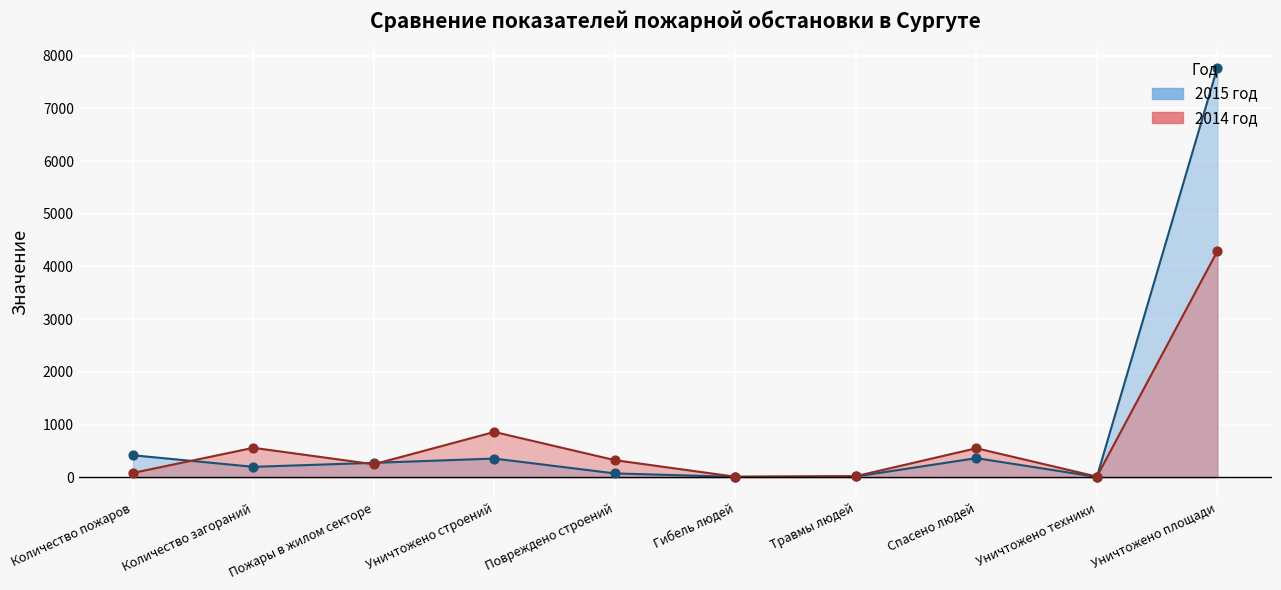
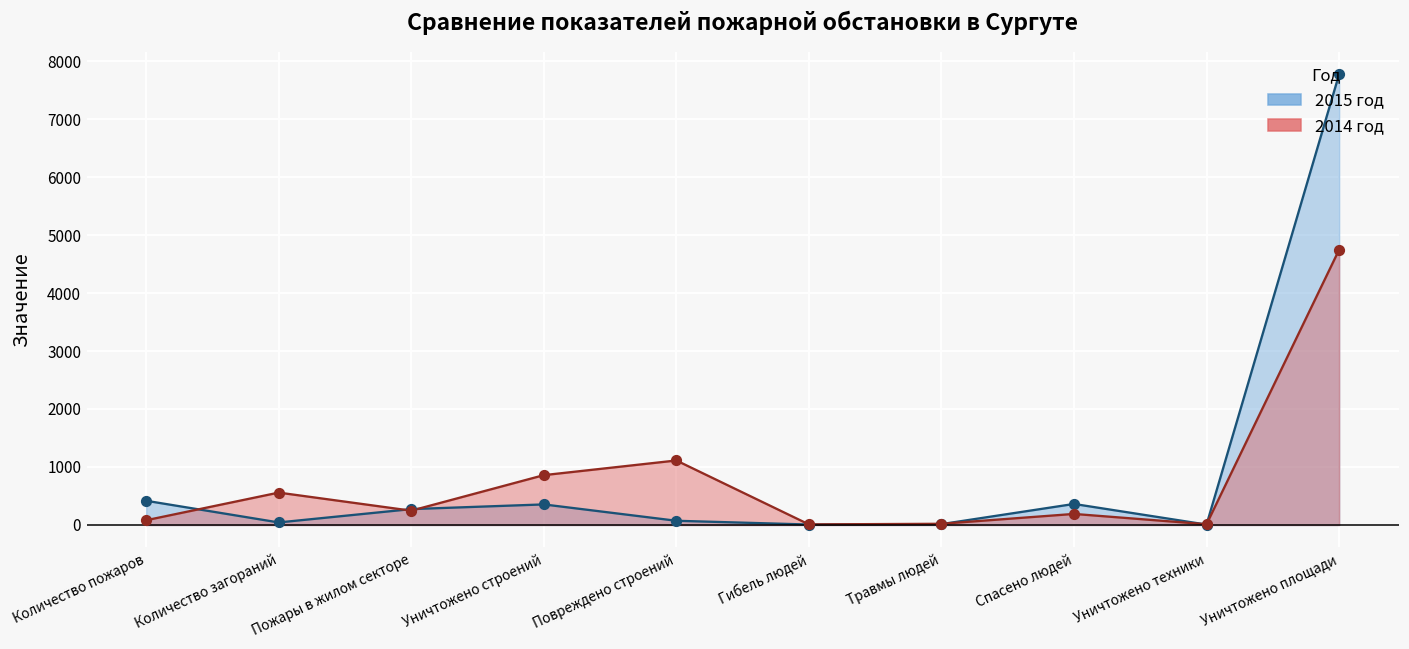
  {
    "2015 год": {
      "Количество пожаров": 400,
-     "Количество загораний": 200,
+     "Количество загораний": 0,
      "Уничтожено строений": 400,
      "Повреждено строений": 100,
      "Спасено людей": 400,
      "Уничтожено площади": 7800
    },
    "2014 год": {
      "Количество пожаров": 100,
      "Количество загораний": 600,
      "Уничтожено строений": 900,
-     "Повреждено строений": 300,
-     "Спасено людей": 600,
-     "Уничтожено площади": 4300
+     "Повреждено строений": 1100,
+     "Спасено людей": 200,
+     "Уничтожено площади": 4700
    }
  }
